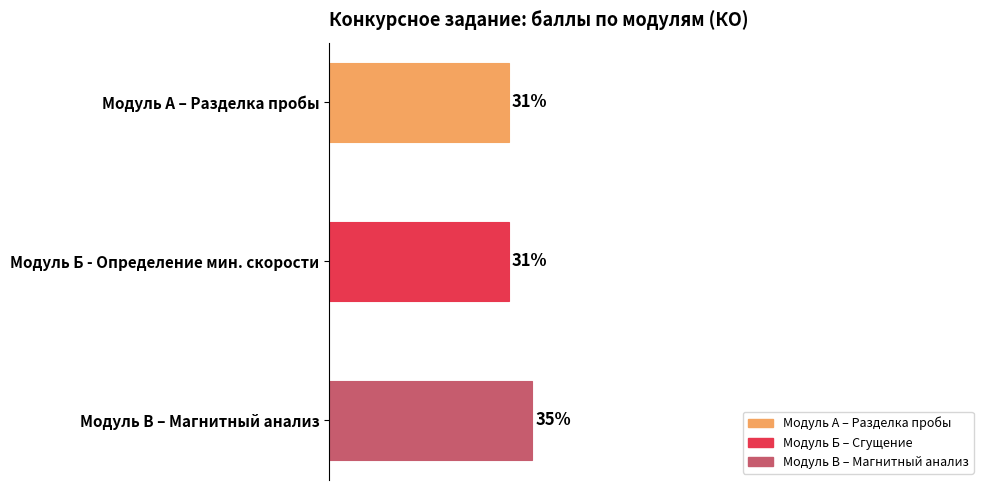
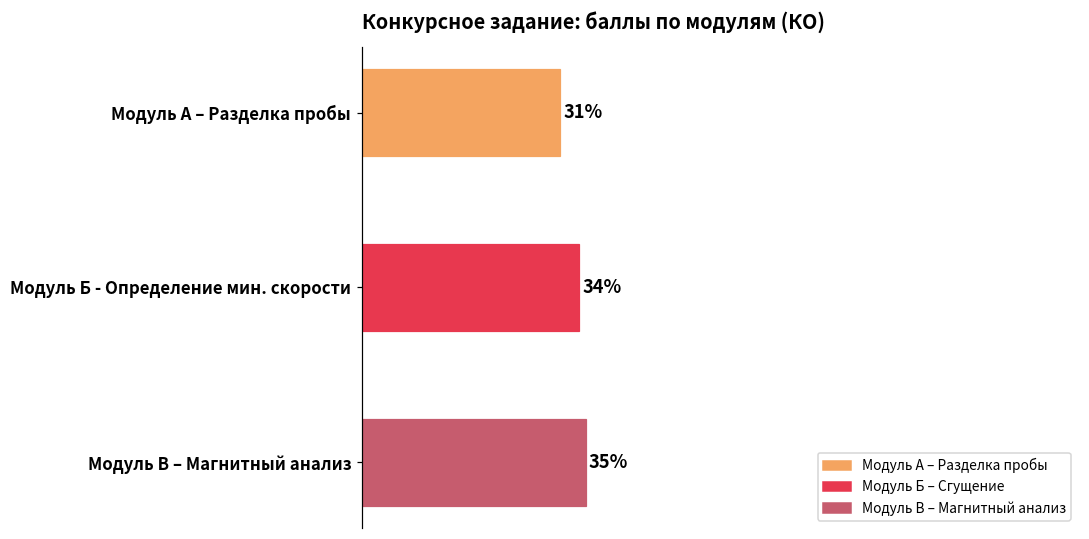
  {
    "Модуль А – Разделка пробы": "31%",
-   "Модуль Б - Определение мин. скорости": "31%",
+   "Модуль Б - Определение мин. скорости": "34%",
    "Модуль В – Магнитный анализ": "35%"
  }
